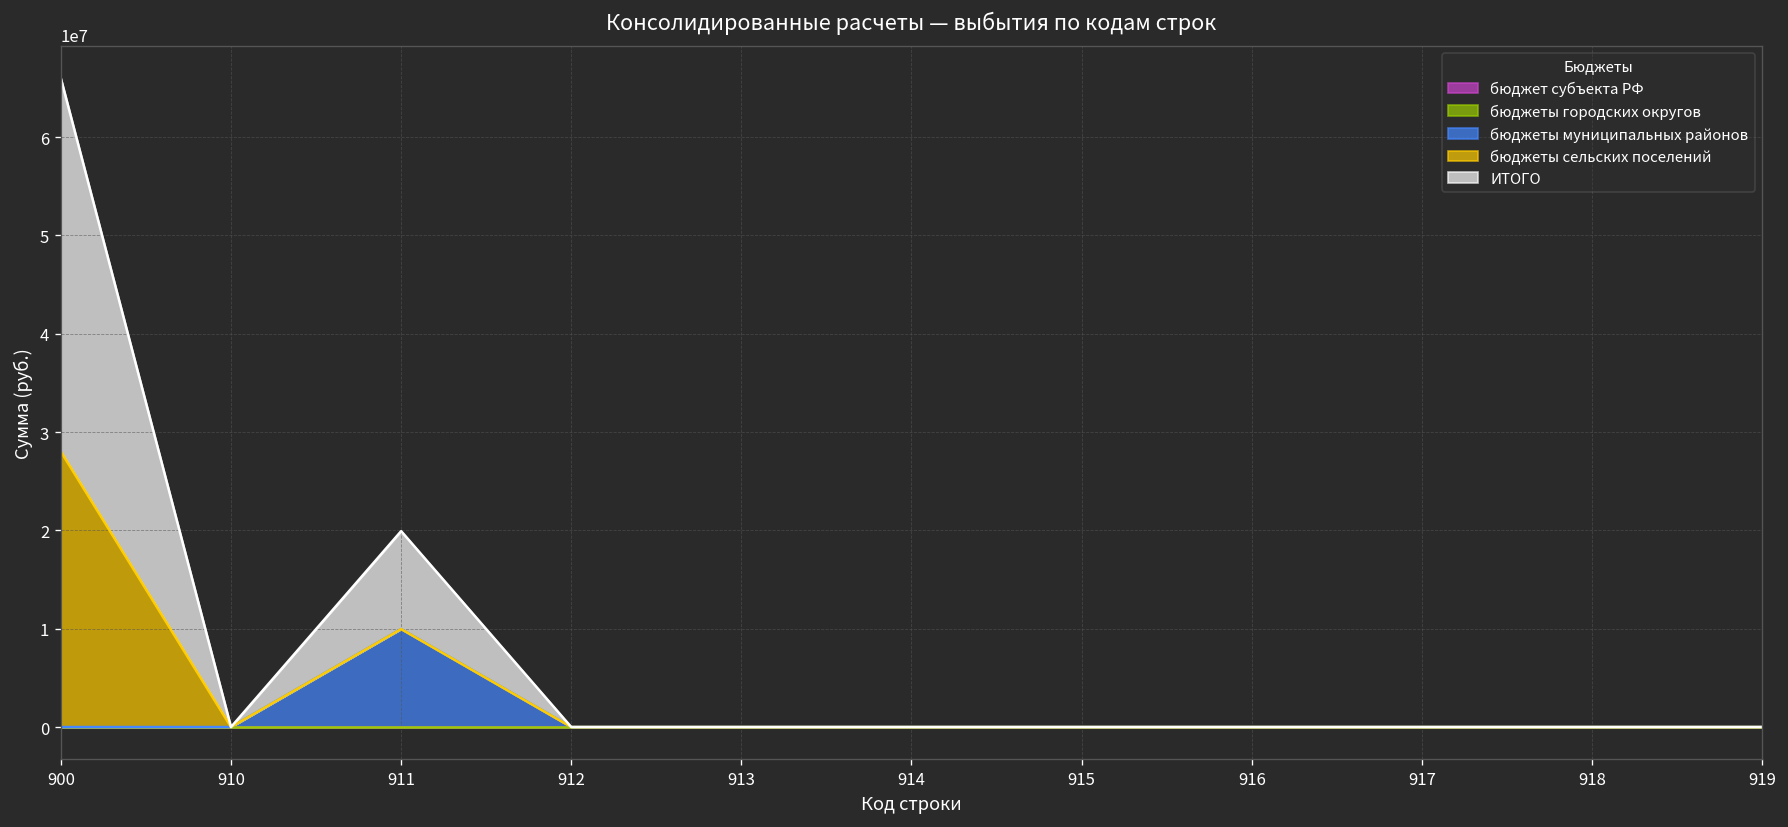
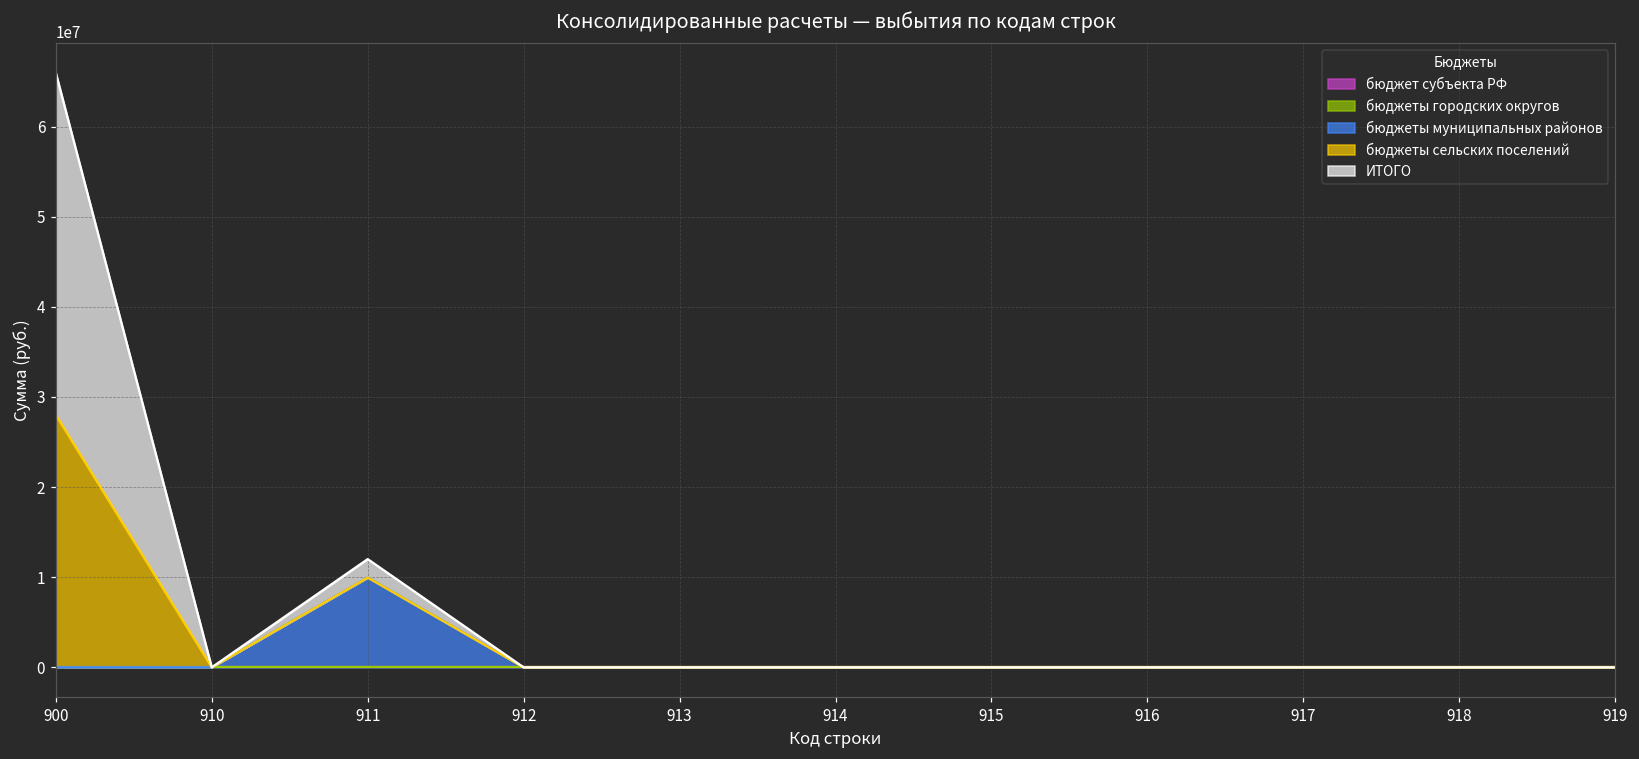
  {
    "бюджеты городских округов": {
      "911": 0
    },
    "бюджеты сельских поселений": {
      "900": 28000000
    },
    "ИТОГО": {
      "900": 38000000,
-     "911": 10000000
+     "911": 2000000
    }
  }
